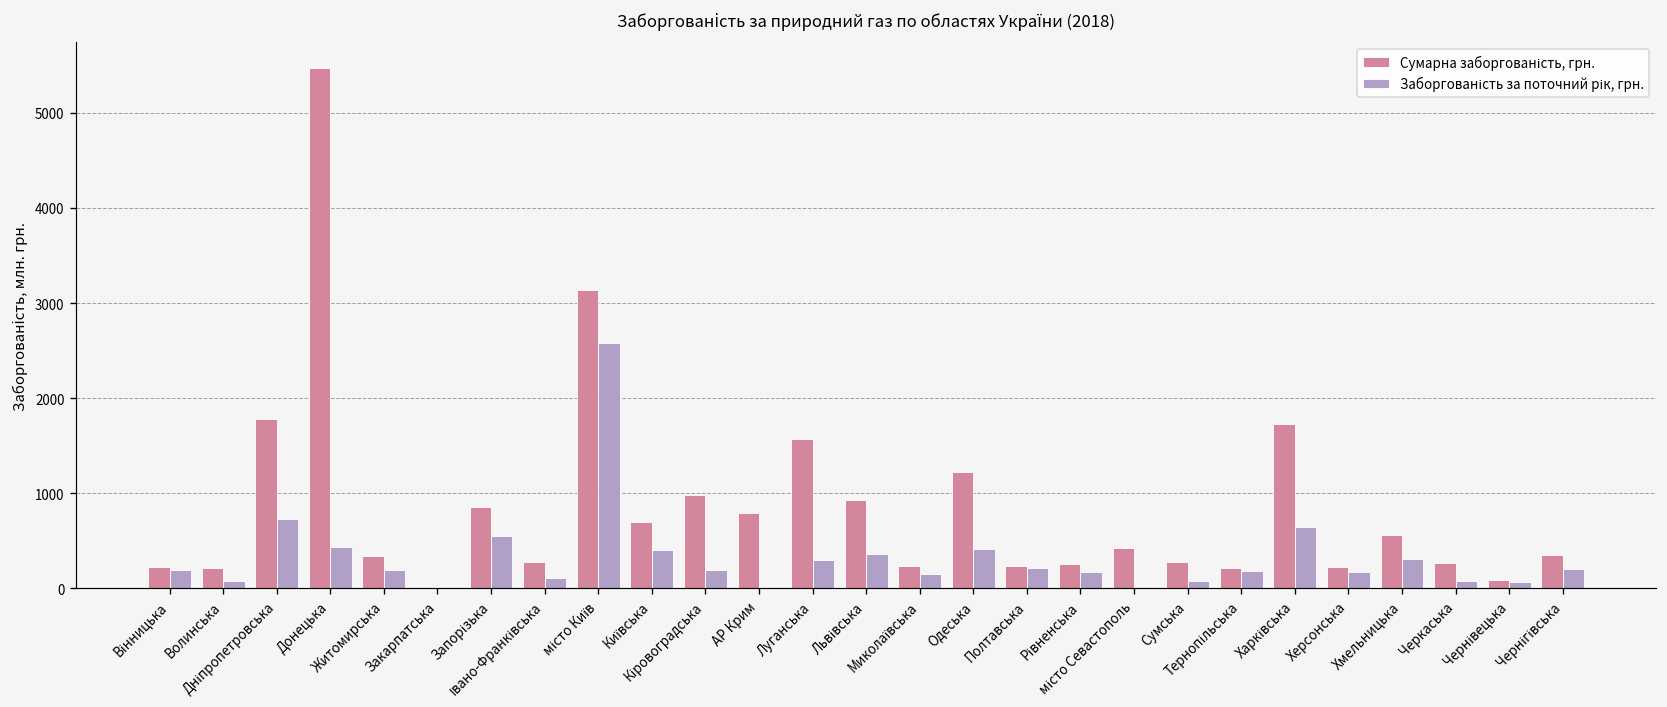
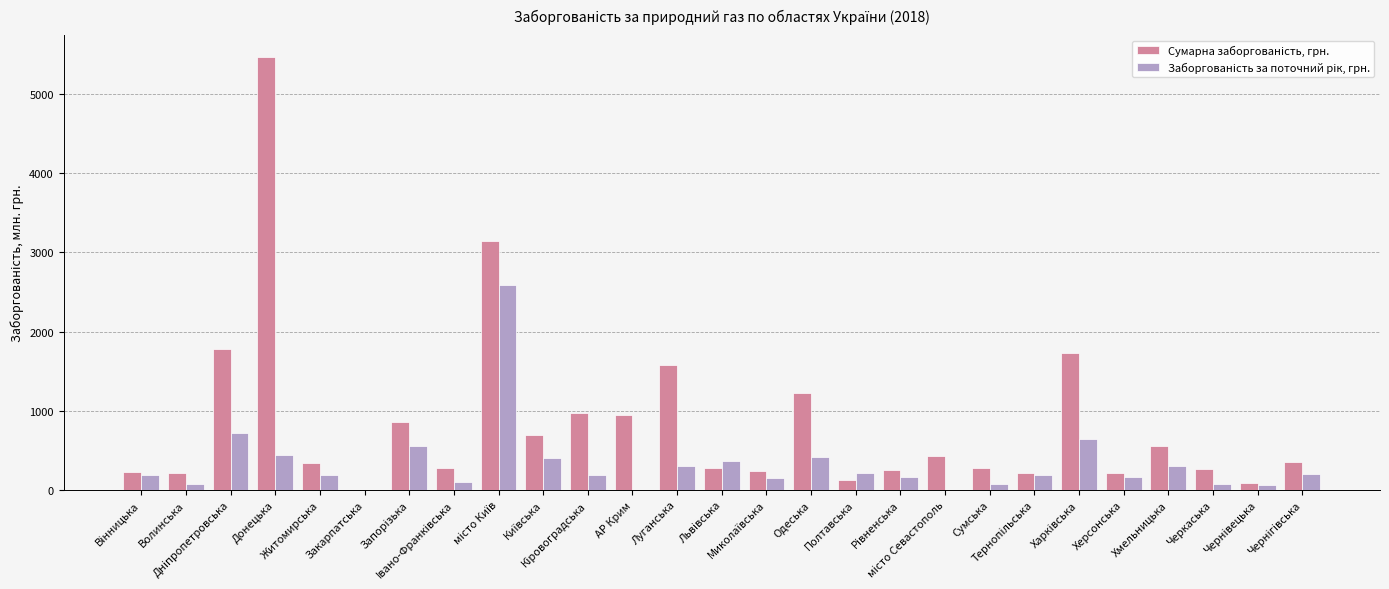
  {
    "Сумарна заборгованість, грн.": {
      "Вінницька": 200,
      "Волинська": 200,
      "Дніпропетровська": 1800,
      "Донецька": 5500,
      "Житомирська": 300,
      "Запорізька": 900,
      "Івано-Франківська": 300,
      "місто Київ": 3100,
      "Київська": 700,
      "Кіровоградська": 1000,
-     "АР Крим": 800,
+     "АР Крим": 900,
      "Луганська": 1600,
-     "Львівська": 900,
+     "Львівська": 300,
      "Миколаївська": 200,
      "Одеська": 1200,
-     "Полтавська": 200,
+     "Полтавська": 100,
      "Рівненська": 300,
      "місто Севастополь": 400,
      "Сумська": 300,
      "Тернопільська": 200,
      "Харківська": 1700,
      "Херсонська": 200,
      "Хмельницька": 600,
      "Черкаська": 300,
      "Чернівецька": 100,
      "Чернігівська": 400
    },
    "Заборгованість за поточний рік, грн.": {
      "Вінницька": 200,
      "Волинська": 100,
      "Дніпропетровська": 700,
      "Донецька": 400,
      "Житомирська": 200,
      "Запорізька": 600,
      "Івано-Франківська": 100,
      "місто Київ": 2600,
      "Київська": 400,
      "Кіровоградська": 200,
      "АР Крим": 0,
      "Луганська": 300,
      "Львівська": 400,
      "Миколаївська": 100,
      "Одеська": 400,
      "Полтавська": 200,
      "Рівненська": 200,
      "місто Севастополь": 0,
      "Сумська": 100,
      "Тернопільська": 200,
      "Харківська": 600,
      "Херсонська": 200,
      "Хмельницька": 300,
      "Черкаська": 100,
      "Чернівецька": 100,
      "Чернігівська": 200
    }
  }
